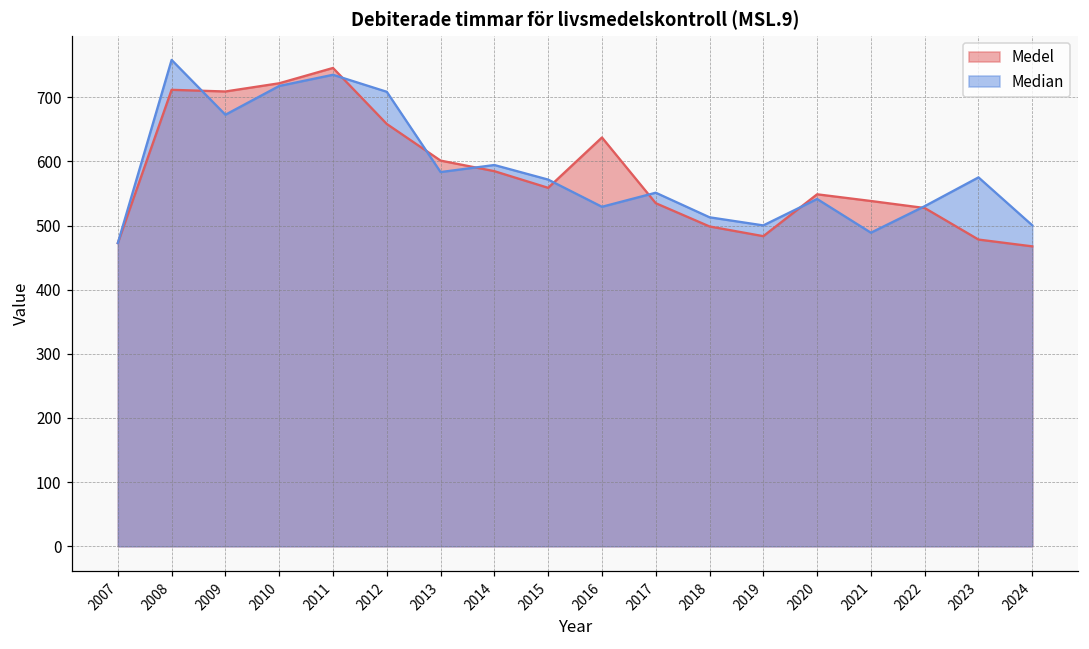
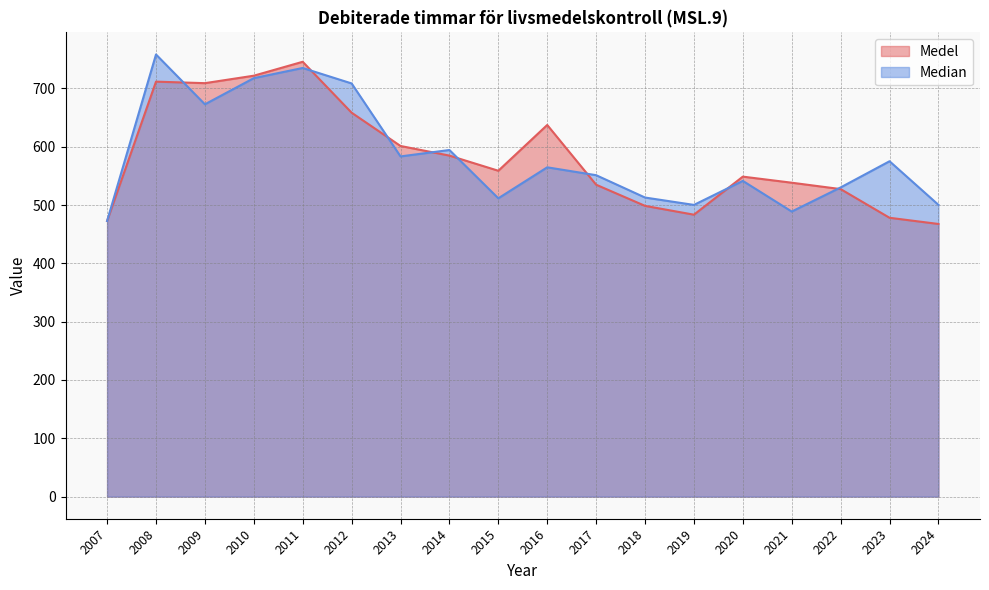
  {
    "Medel": {
      "2008": 710,
      "2009": 710,
      "2011": 750,
      "2012": 660,
      "2013": 600,
      "2014": 580,
      "2015": 560,
      "2016": 640,
      "2017": 530,
      "2018": 500,
      "2019": 480,
      "2020": 550,
      "2021": 540,
      "2023": 480,
      "2024": 470
    },
    "Median": {
      "2008": 760,
      "2009": 670,
      "2011": 740,
      "2012": 710,
      "2013": 580,
      "2014": 590,
-     "2015": 570,
-     "2016": 530,
+     "2015": 510,
+     "2016": 560,
      "2017": 550,
      "2018": 510,
      "2019": 500,
      "2020": 540,
      "2021": 490,
      "2023": 580,
      "2024": 500
    }
  }
